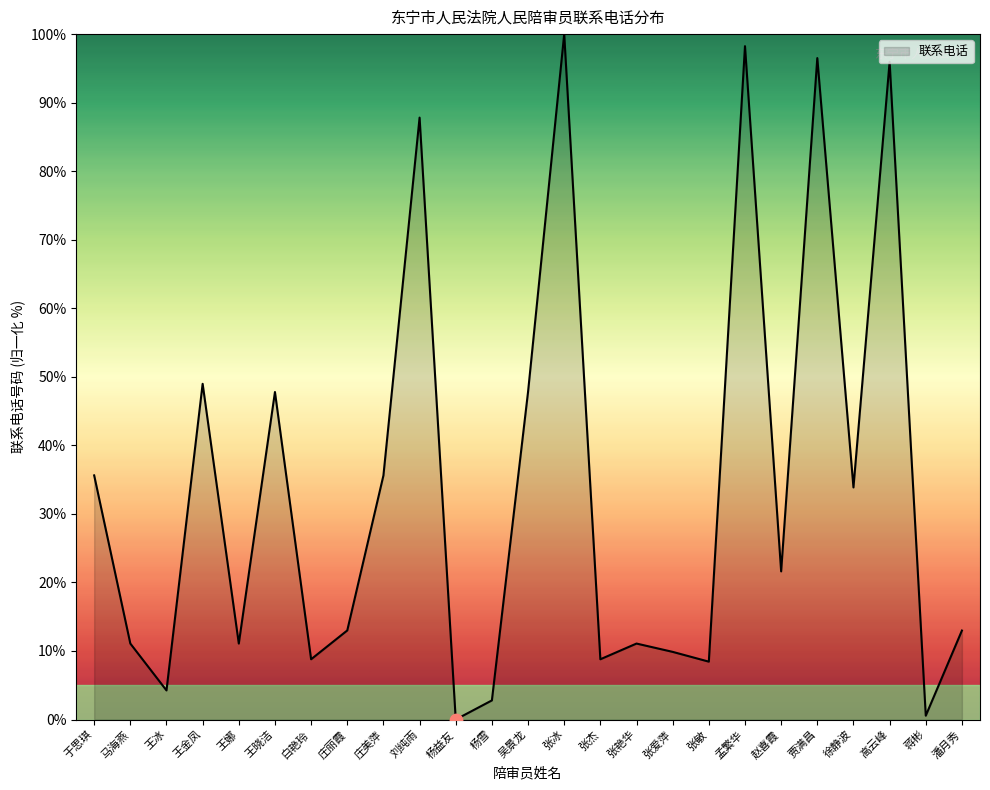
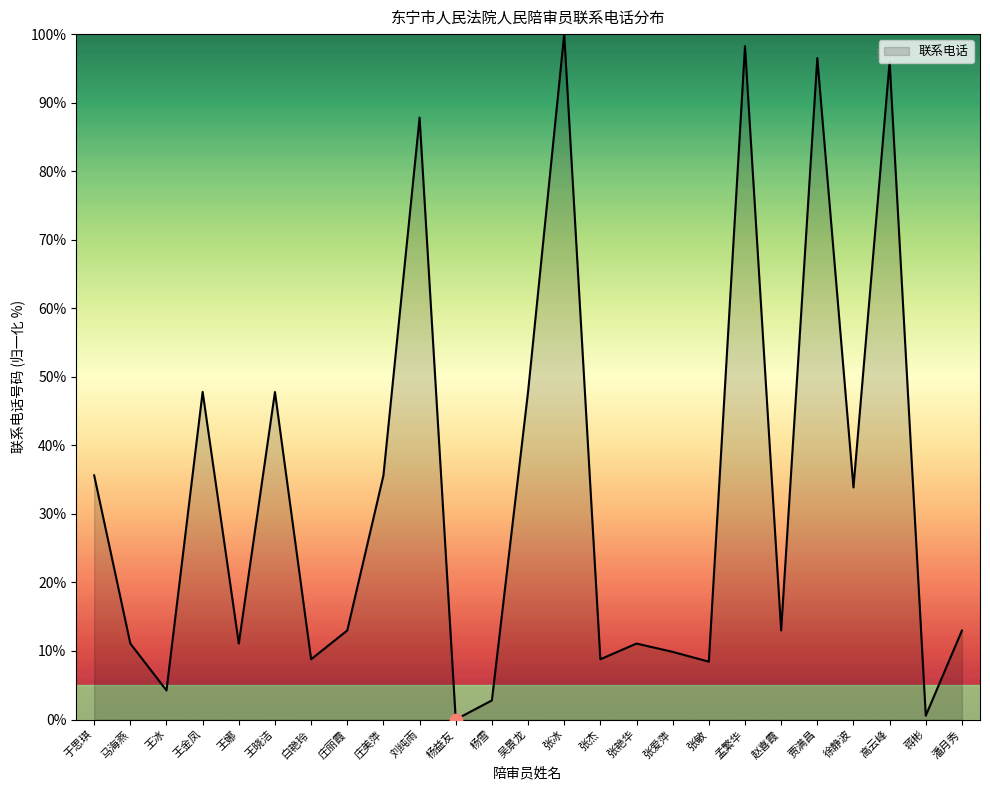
  {
    "联系电话": {
      "于思琪": "36%",
      "马海燕": "11%",
-     "王金凤": "49%",
+     "王金凤": "48%",
      "王娜": "11%",
      "王晓洁": "48%",
      "白艳玲": "9%",
      "庄丽霞": "13%",
      "庄美萍": "36%",
      "刘纯雨": "88%",
      "吴景龙": "48%",
      "张冰": "100%",
      "张杰": "9%",
      "张艳华": "11%",
      "张爱萍": "10%",
      "张敏": "8%",
      "孟繁华": "98%",
-     "赵喜霞": "22%",
+     "赵喜霞": "13%",
      "贾满昌": "97%",
      "徐静波": "34%",
      "潘月秀": "13%"
    }
  }
